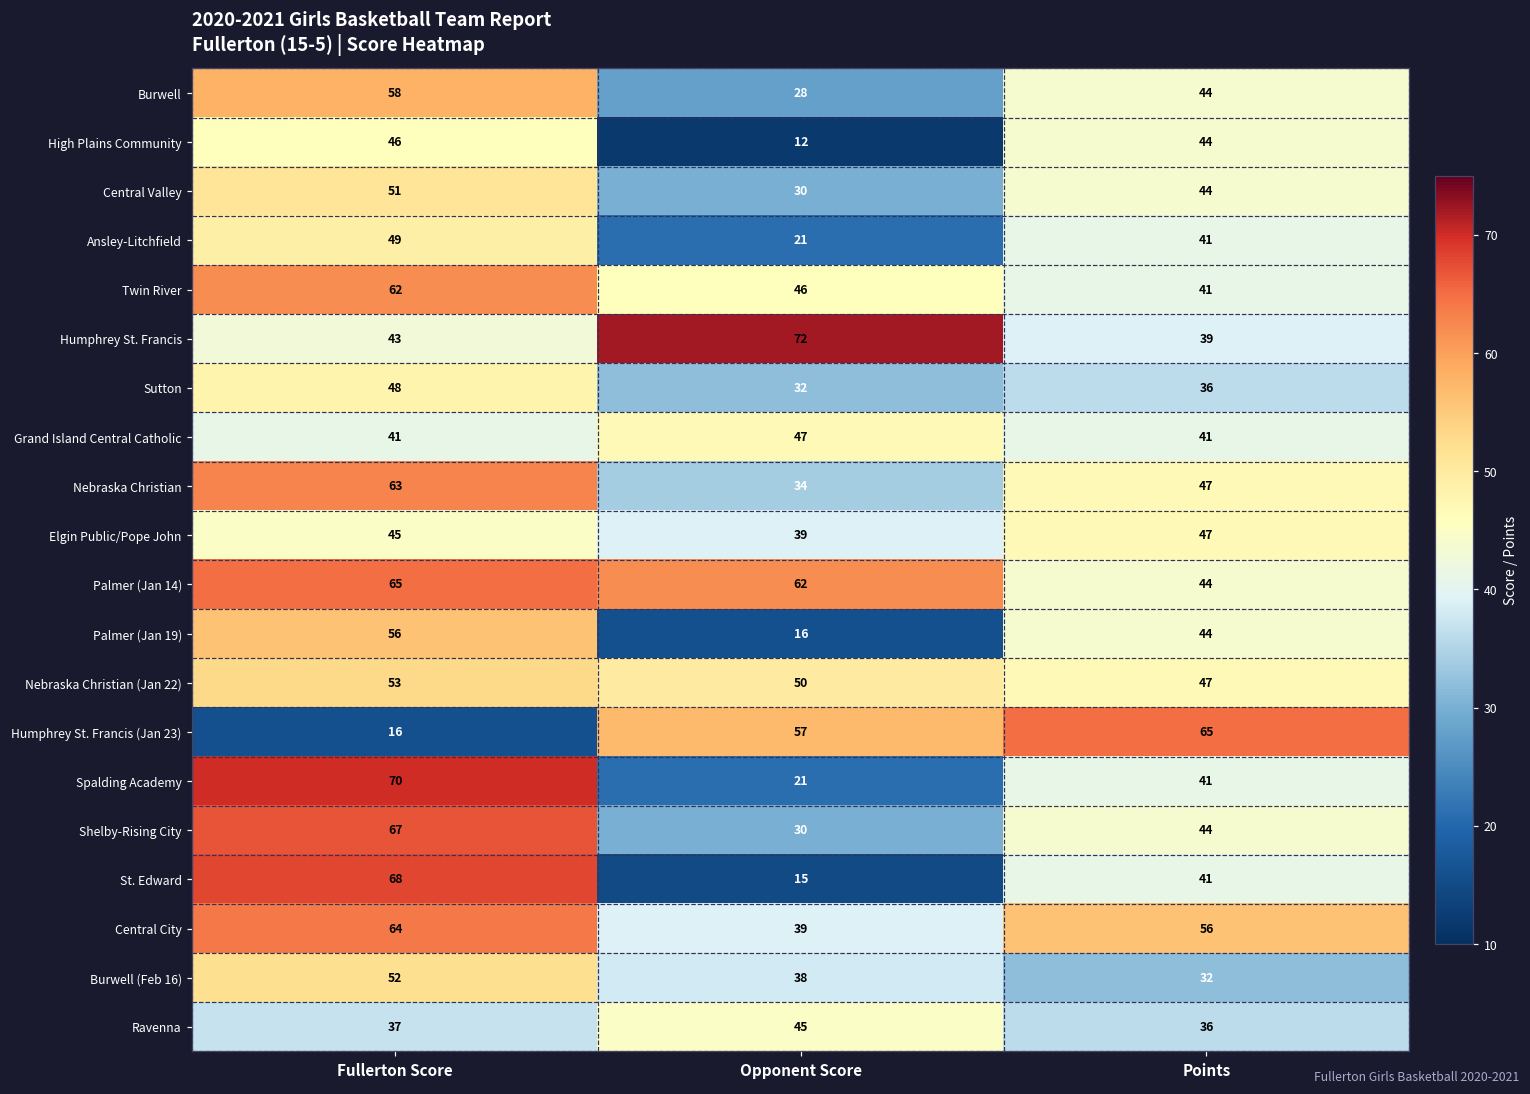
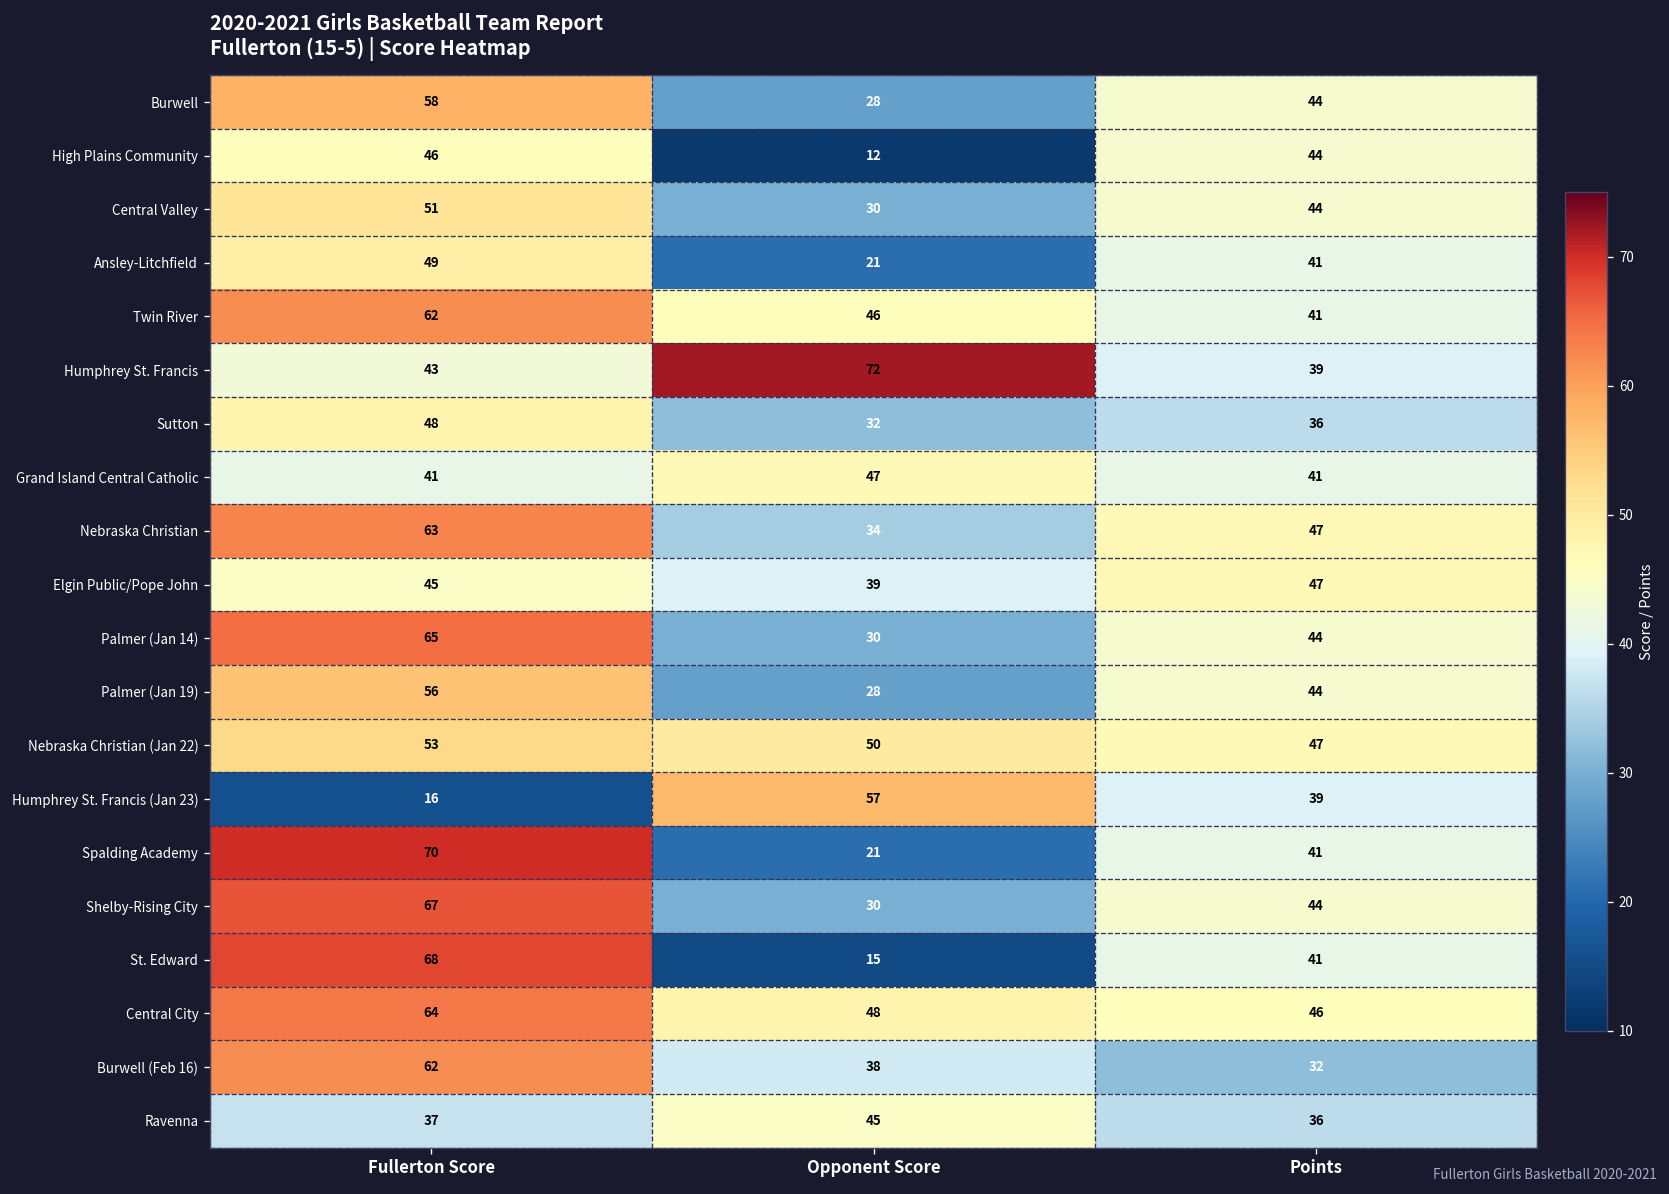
  {
    "Burwell": {
      "Fullerton Score": 58,
      "Opponent Score": 28,
      "Points": 44
    },
    "High Plains Community": {
      "Fullerton Score": 46,
      "Opponent Score": 12,
      "Points": 44
    },
    "Central Valley": {
      "Fullerton Score": 51,
      "Opponent Score": 30,
      "Points": 44
    },
    "Ansley-Litchfield": {
      "Fullerton Score": 49,
      "Opponent Score": 21,
      "Points": 41
    },
    "Twin River": {
      "Fullerton Score": 62,
      "Opponent Score": 46,
      "Points": 41
    },
    "Humphrey St. Francis": {
      "Fullerton Score": 43,
      "Opponent Score": 72,
      "Points": 39
    },
    "Sutton": {
      "Fullerton Score": 48,
      "Opponent Score": 32,
      "Points": 36
    },
    "Grand Island Central Catholic": {
      "Fullerton Score": 41,
      "Opponent Score": 47,
      "Points": 41
    },
    "Nebraska Christian": {
      "Fullerton Score": 63,
      "Opponent Score": 34,
      "Points": 47
    },
    "Elgin Public/Pope John": {
      "Fullerton Score": 45,
      "Opponent Score": 39,
      "Points": 47
    },
    "Palmer (Jan 14)": {
      "Fullerton Score": 65,
-     "Opponent Score": 62,
+     "Opponent Score": 30,
      "Points": 44
    },
    "Palmer (Jan 19)": {
      "Fullerton Score": 56,
-     "Opponent Score": 16,
+     "Opponent Score": 28,
      "Points": 44
    },
    "Nebraska Christian (Jan 22)": {
      "Fullerton Score": 53,
      "Opponent Score": 50,
      "Points": 47
    },
    "Humphrey St. Francis (Jan 23)": {
      "Fullerton Score": 16,
      "Opponent Score": 57,
-     "Points": 65
+     "Points": 39
    },
    "Spalding Academy": {
      "Fullerton Score": 70,
      "Opponent Score": 21,
      "Points": 41
    },
    "Shelby-Rising City": {
      "Fullerton Score": 67,
      "Opponent Score": 30,
      "Points": 44
    },
    "St. Edward": {
      "Fullerton Score": 68,
      "Opponent Score": 15,
      "Points": 41
    },
    "Central City": {
      "Fullerton Score": 64,
-     "Opponent Score": 39,
-     "Points": 56
+     "Opponent Score": 48,
+     "Points": 46
    },
    "Burwell (Feb 16)": {
-     "Fullerton Score": 52,
+     "Fullerton Score": 62,
      "Opponent Score": 38,
      "Points": 32
    },
    "Ravenna": {
      "Fullerton Score": 37,
      "Opponent Score": 45,
      "Points": 36
    }
  }
